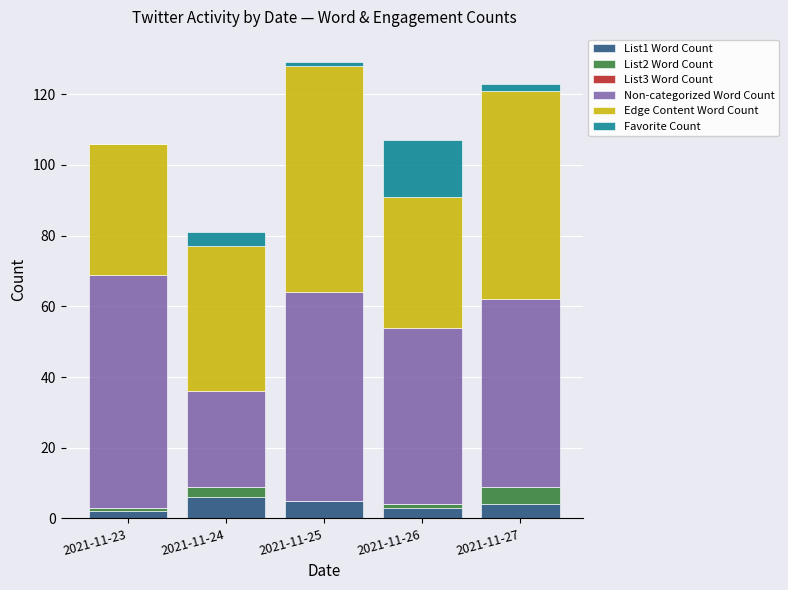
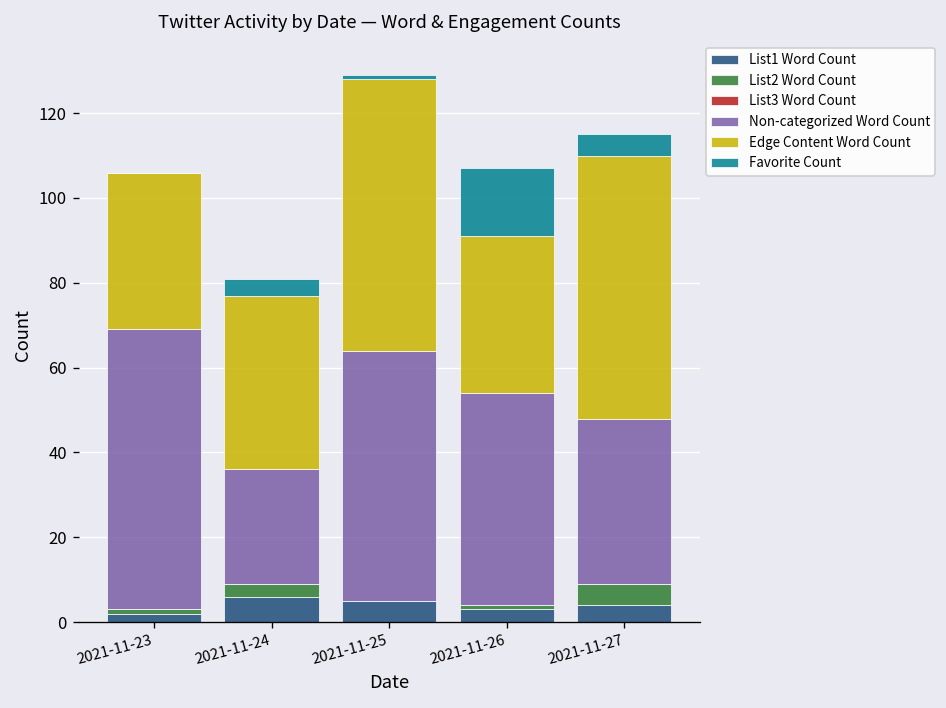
  {
    "List1 Word Count": {
      "2021-11-23": 2,
      "2021-11-24": 6,
      "2021-11-25": 5,
      "2021-11-26": 3,
      "2021-11-27": 4
    },
    "List3 Word Count": {
      "2021-11-25": 0
    },
    "Non-categorized Word Count": {
      "2021-11-23": 66,
      "2021-11-24": 27,
      "2021-11-25": 59,
      "2021-11-26": 50,
-     "2021-11-27": 53
+     "2021-11-27": 39
    },
    "Edge Content Word Count": {
      "2021-11-23": 37,
      "2021-11-24": 41,
      "2021-11-25": 64,
      "2021-11-26": 37,
-     "2021-11-27": 59
+     "2021-11-27": 62
    },
    "Favorite Count": {
      "2021-11-23": 0,
      "2021-11-24": 4,
      "2021-11-25": 1,
      "2021-11-26": 16,
-     "2021-11-27": 2
+     "2021-11-27": 5
    }
  }
